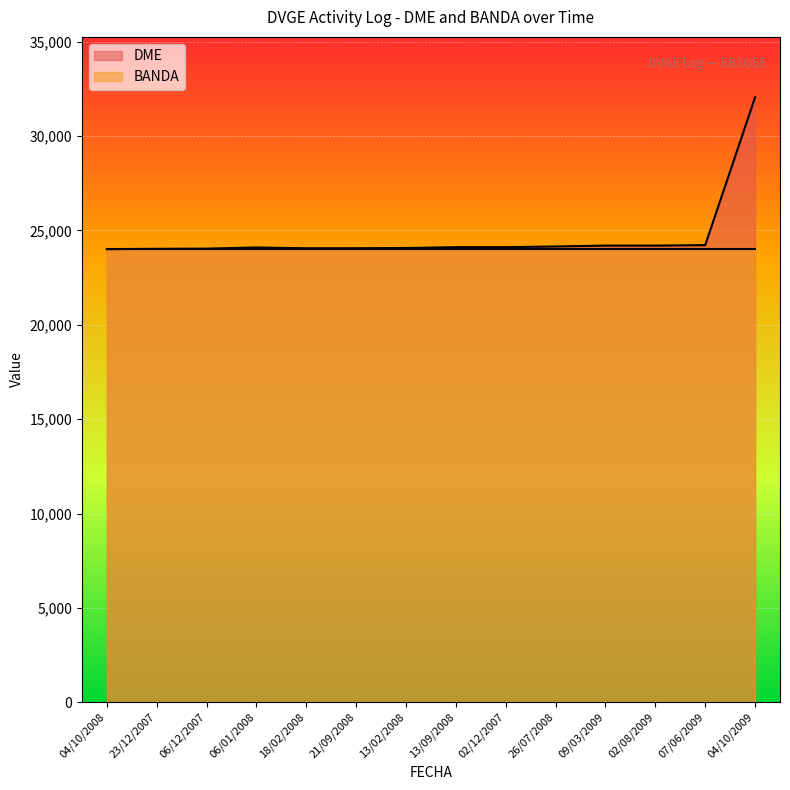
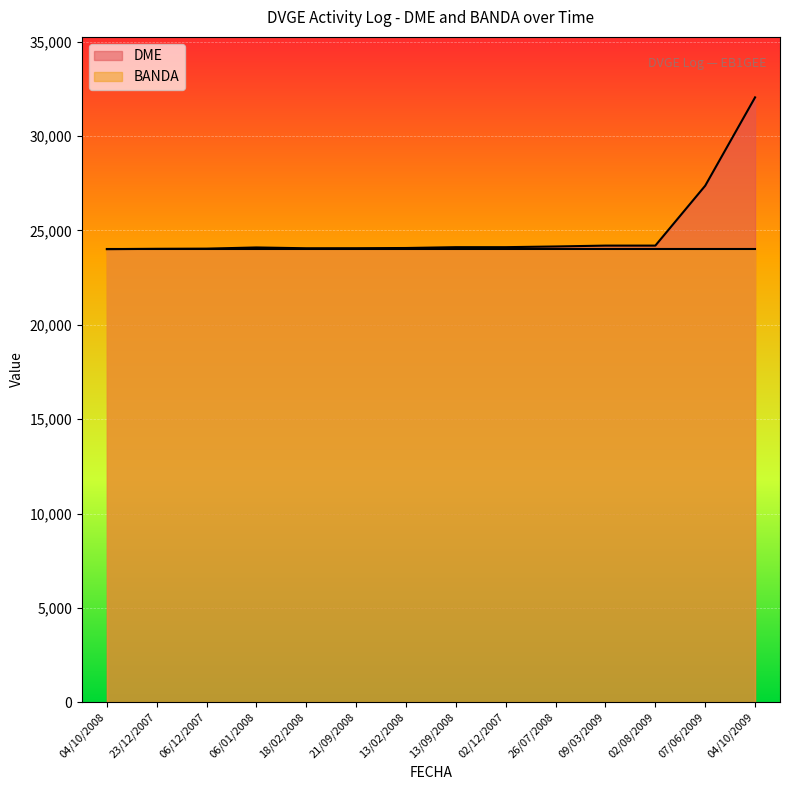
  {
    "DME": {
      "26/07/2008": "24,200",
      "09/03/2009": "24,200",
      "02/08/2009": "24,200",
-     "07/06/2009": "24,200",
+     "07/06/2009": "27,400",
      "04/10/2009": "32,100"
    },
    "BANDA": {
      "26/07/2008": "24,000",
      "09/03/2009": "24,000",
      "02/08/2009": "24,000",
      "07/06/2009": "24,000",
      "04/10/2009": "24,000"
    }
  }
